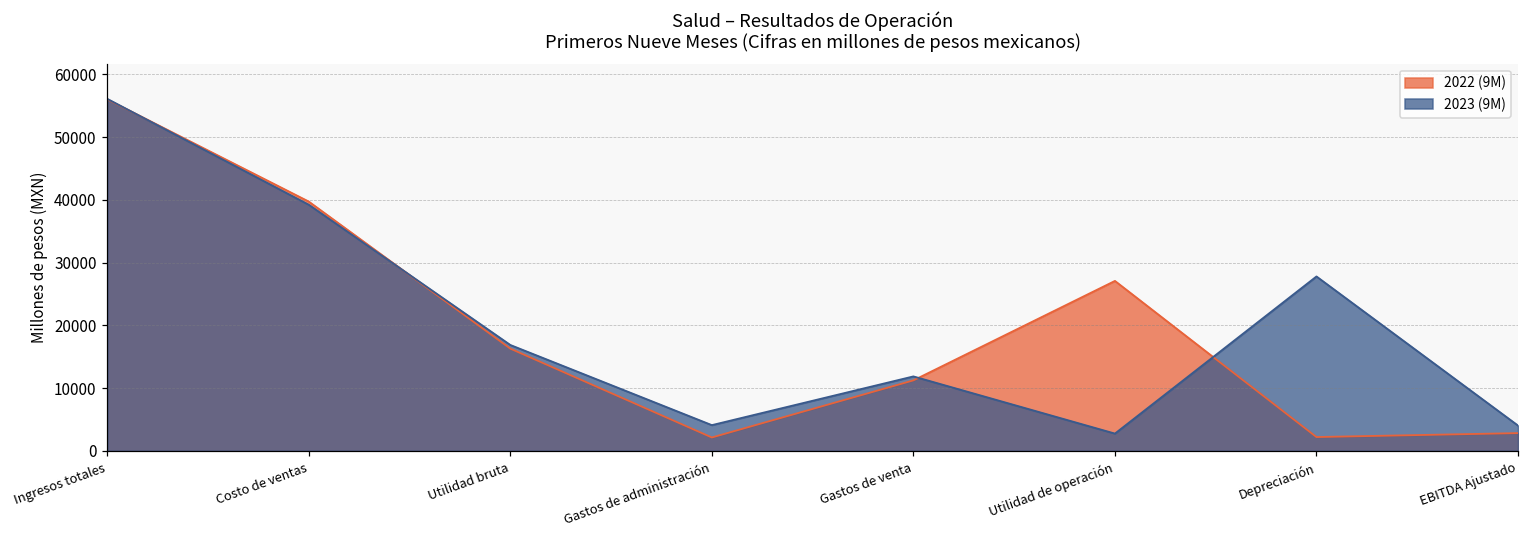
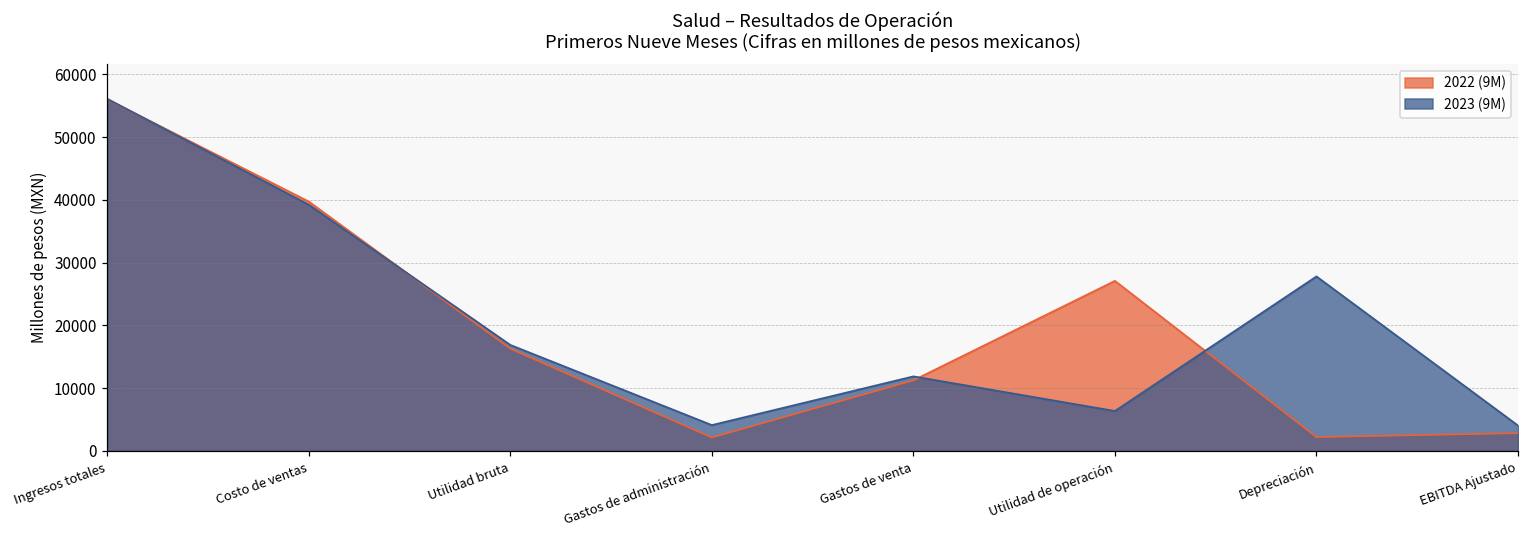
  {
    "2022 (9M)": {
      "Costo de ventas": 40000,
      "Utilidad bruta": 16000,
      "Gastos de administración": 2000,
      "Gastos de venta": 11000,
      "Utilidad de operación": 27000,
      "Depreciación": 2000,
      "EBITDA Ajustado": 3000
    },
    "2023 (9M)": {
      "Costo de ventas": 39000,
      "Utilidad bruta": 17000,
      "Gastos de administración": 4000,
      "Gastos de venta": 12000,
-     "Utilidad de operación": 3000,
+     "Utilidad de operación": 6000,
      "Depreciación": 28000,
      "EBITDA Ajustado": 4000
    }
  }
